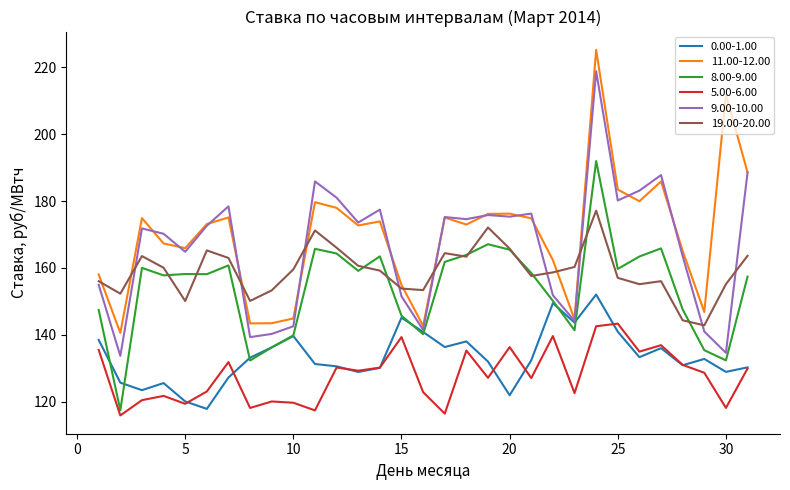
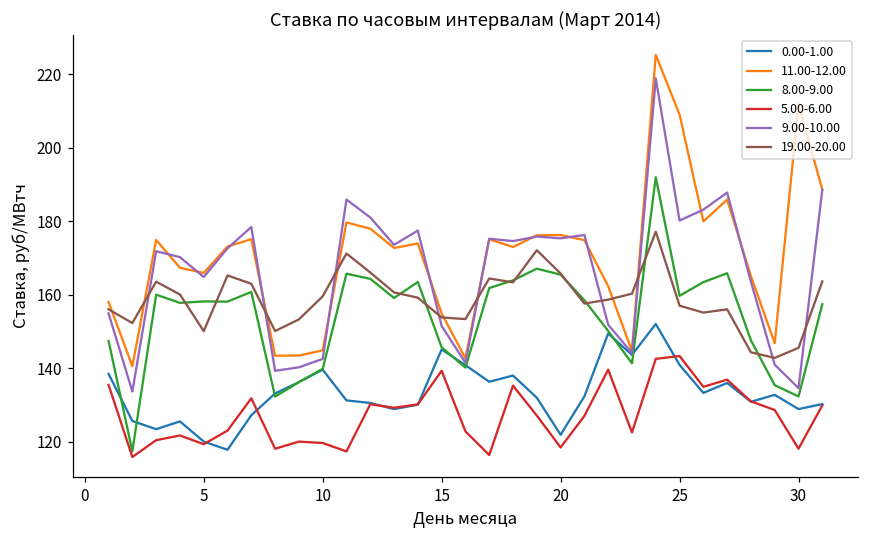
  {
    "0.00-1.00": {
      "20": 122,
      "25": 141,
      "30": 129
    },
    "11.00-12.00": {
      "5": 166,
      "10": 145,
      "15": 155,
      "20": 176,
-     "25": 183
+     "25": 209
    },
    "8.00-9.00": {
      "5": 158,
      "25": 160,
      "30": 132
    },
    "5.00-6.00": {
      "10": 120,
      "15": 139,
-     "20": 136,
+     "20": 118,
      "25": 143,
      "30": 118
    },
    "9.00-10.00": {
      "5": 165,
      "10": 143,
      "15": 151,
      "20": 175,
      "25": 180,
      "30": 135
    },
    "19.00-20.00": {
      "5": 150,
      "10": 160,
      "15": 154,
      "25": 157,
-     "30": 155
+     "30": 146
    }
  }
